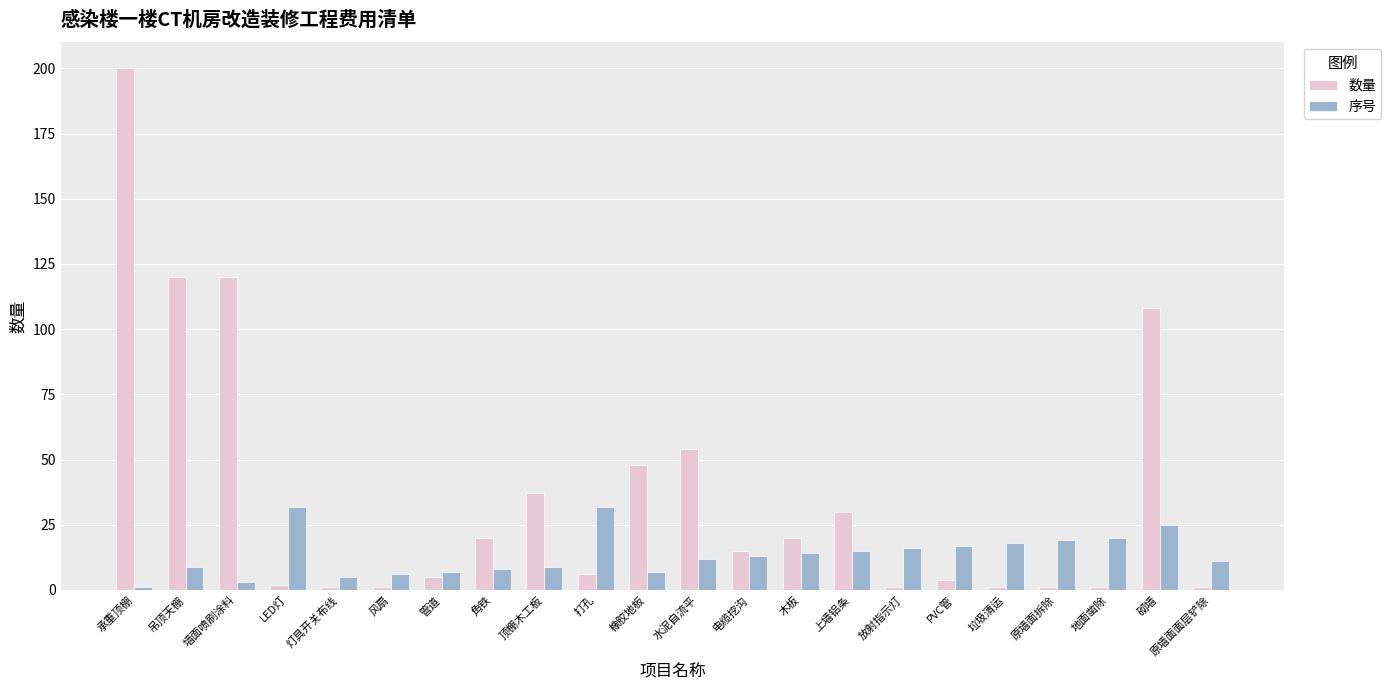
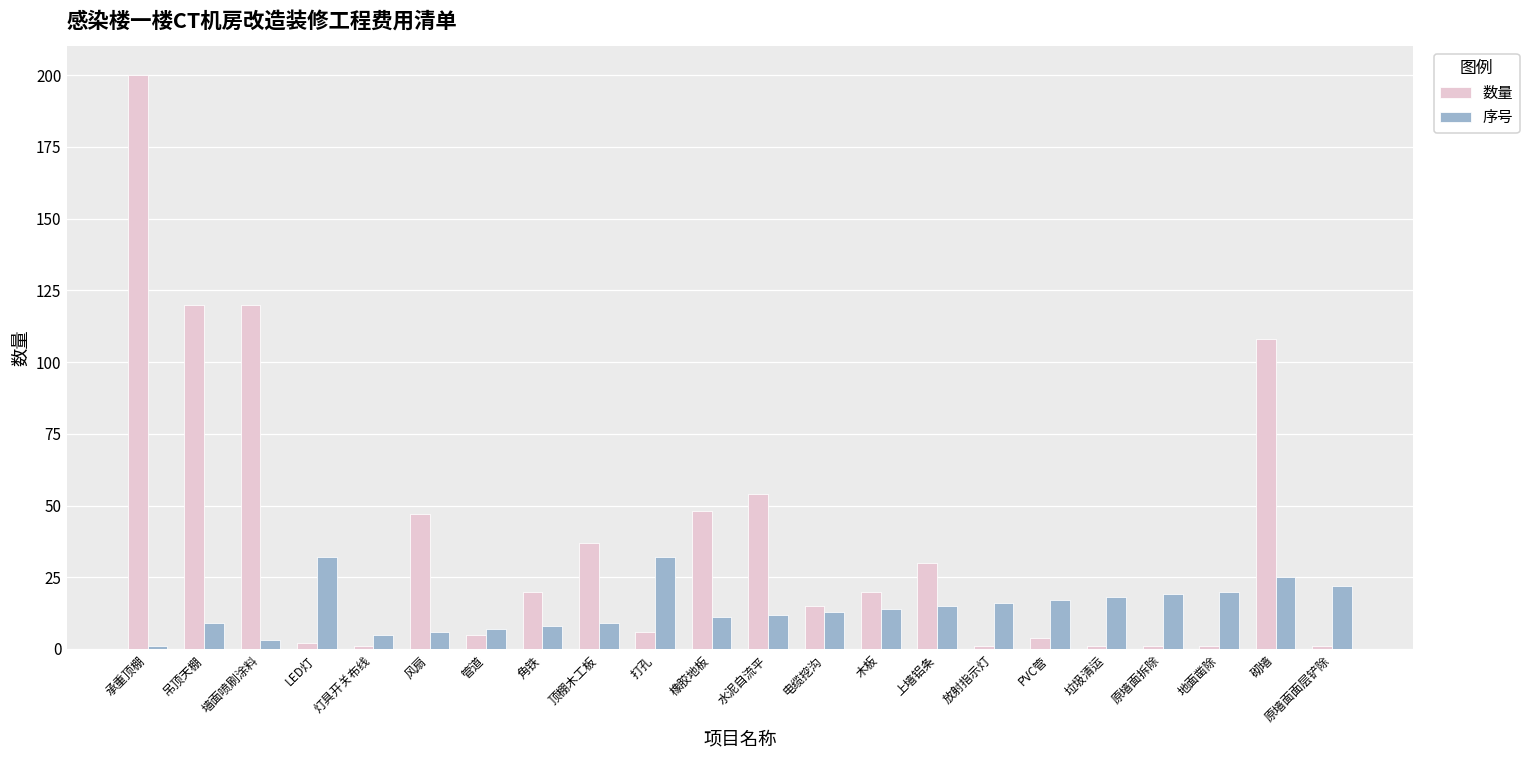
  {
    "数量": {
      "承重顶棚": 200,
      "吊顶天棚": 120,
      "墙面喷刷涂料": 120,
      "LED灯": 2,
      "灯具开关布线": 1,
-     "风扇": 1,
+     "风扇": 47,
      "管道": 5,
      "角铁": 20,
      "顶棚木工板": 37,
      "打孔": 6,
      "橡胶地板": 48,
      "水泥自流平": 54,
      "电缆挖沟": 15,
      "木板": 20,
      "上墙铝条": 30,
      "放射指示灯": 1,
      "PVC管": 4,
      "垃圾清运": 1,
      "原墙面拆除": 1,
      "地面凿除": 1,
      "砌墙": 108,
      "原墙面面层铲除": 1
    },
    "序号": {
      "承重顶棚": 1,
      "吊顶天棚": 9,
      "墙面喷刷涂料": 3,
      "LED灯": 32,
      "灯具开关布线": 5,
      "风扇": 6,
      "管道": 7,
      "角铁": 8,
      "顶棚木工板": 9,
      "打孔": 32,
-     "橡胶地板": 7,
+     "橡胶地板": 11,
      "水泥自流平": 12,
      "电缆挖沟": 13,
      "木板": 14,
      "上墙铝条": 15,
      "放射指示灯": 16,
      "PVC管": 17,
      "垃圾清运": 18,
      "原墙面拆除": 19,
      "地面凿除": 20,
      "砌墙": 25,
-     "原墙面面层铲除": 11
+     "原墙面面层铲除": 22
    }
  }
